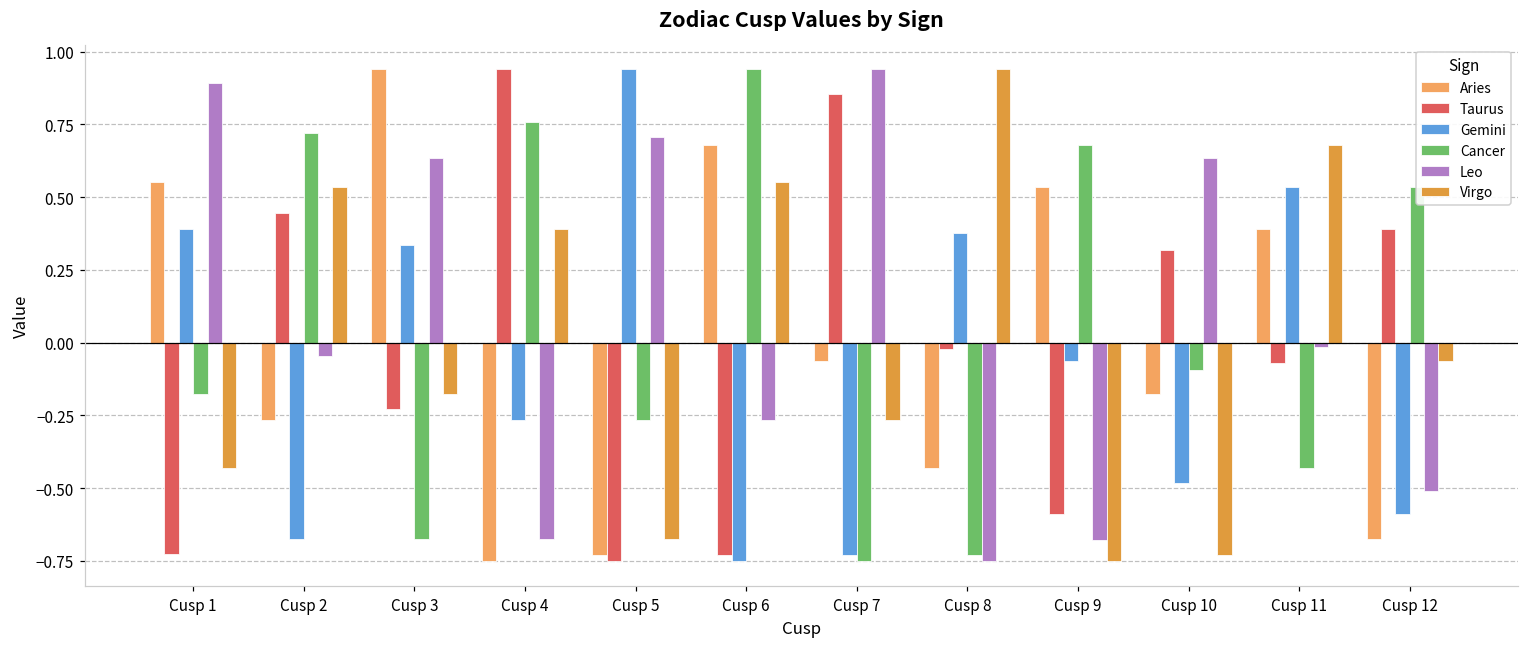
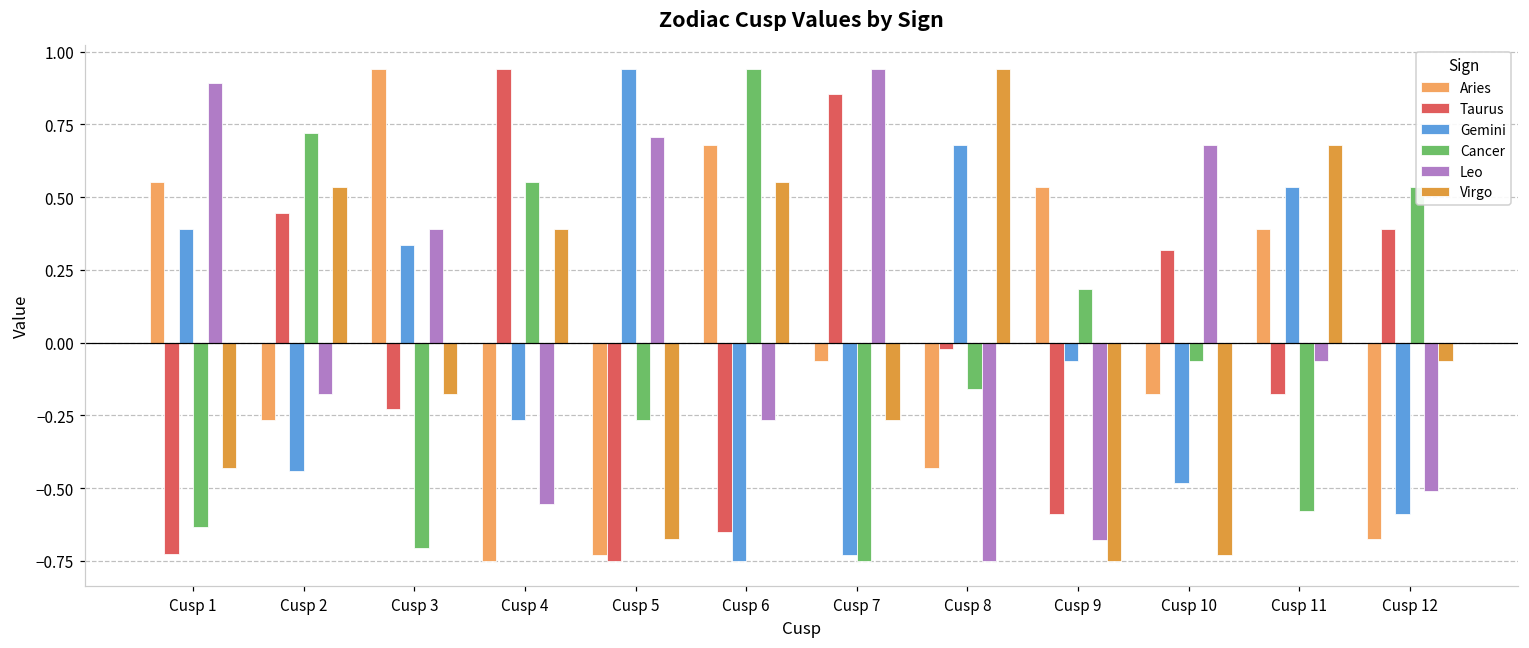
  {
    "Taurus": {
      "Cusp 1": -0.73,
      "Cusp 2": 0.45,
      "Cusp 3": -0.23,
      "Cusp 4": 0.94,
      "Cusp 5": -0.75,
-     "Cusp 6": -0.73,
+     "Cusp 6": -0.65,
      "Cusp 7": 0.86,
      "Cusp 8": -0.02,
      "Cusp 9": -0.59,
      "Cusp 10": 0.32,
-     "Cusp 11": -0.07,
+     "Cusp 11": -0.18,
      "Cusp 12": 0.39
    },
    "Gemini": {
      "Cusp 1": 0.39,
-     "Cusp 2": -0.68,
+     "Cusp 2": -0.44,
      "Cusp 3": 0.34,
      "Cusp 4": -0.26,
      "Cusp 5": 0.94,
      "Cusp 6": -0.75,
      "Cusp 7": -0.73,
-     "Cusp 8": 0.38,
+     "Cusp 8": 0.68,
      "Cusp 9": -0.06,
      "Cusp 10": -0.48,
      "Cusp 11": 0.54,
      "Cusp 12": -0.59
    },
    "Cancer": {
-     "Cusp 1": -0.18,
+     "Cusp 1": -0.64,
      "Cusp 2": 0.72,
-     "Cusp 3": -0.68,
-     "Cusp 4": 0.76,
+     "Cusp 3": -0.71,
+     "Cusp 4": 0.55,
      "Cusp 5": -0.26,
      "Cusp 6": 0.94,
      "Cusp 7": -0.75,
-     "Cusp 8": -0.73,
-     "Cusp 9": 0.68,
-     "Cusp 10": -0.09,
-     "Cusp 11": -0.43
+     "Cusp 8": -0.16,
+     "Cusp 9": 0.18,
+     "Cusp 10": -0.06,
+     "Cusp 11": -0.58
    },
    "Leo": {
      "Cusp 1": 0.89,
-     "Cusp 2": -0.04,
-     "Cusp 3": 0.63,
-     "Cusp 4": -0.68,
+     "Cusp 2": -0.18,
+     "Cusp 3": 0.39,
+     "Cusp 4": -0.55,
      "Cusp 5": 0.71,
      "Cusp 6": -0.26,
      "Cusp 7": 0.94,
      "Cusp 8": -0.75,
      "Cusp 9": -0.68,
-     "Cusp 10": 0.64,
-     "Cusp 11": -0.02,
+     "Cusp 10": 0.68,
+     "Cusp 11": -0.06,
      "Cusp 12": -0.51
    }
  }
